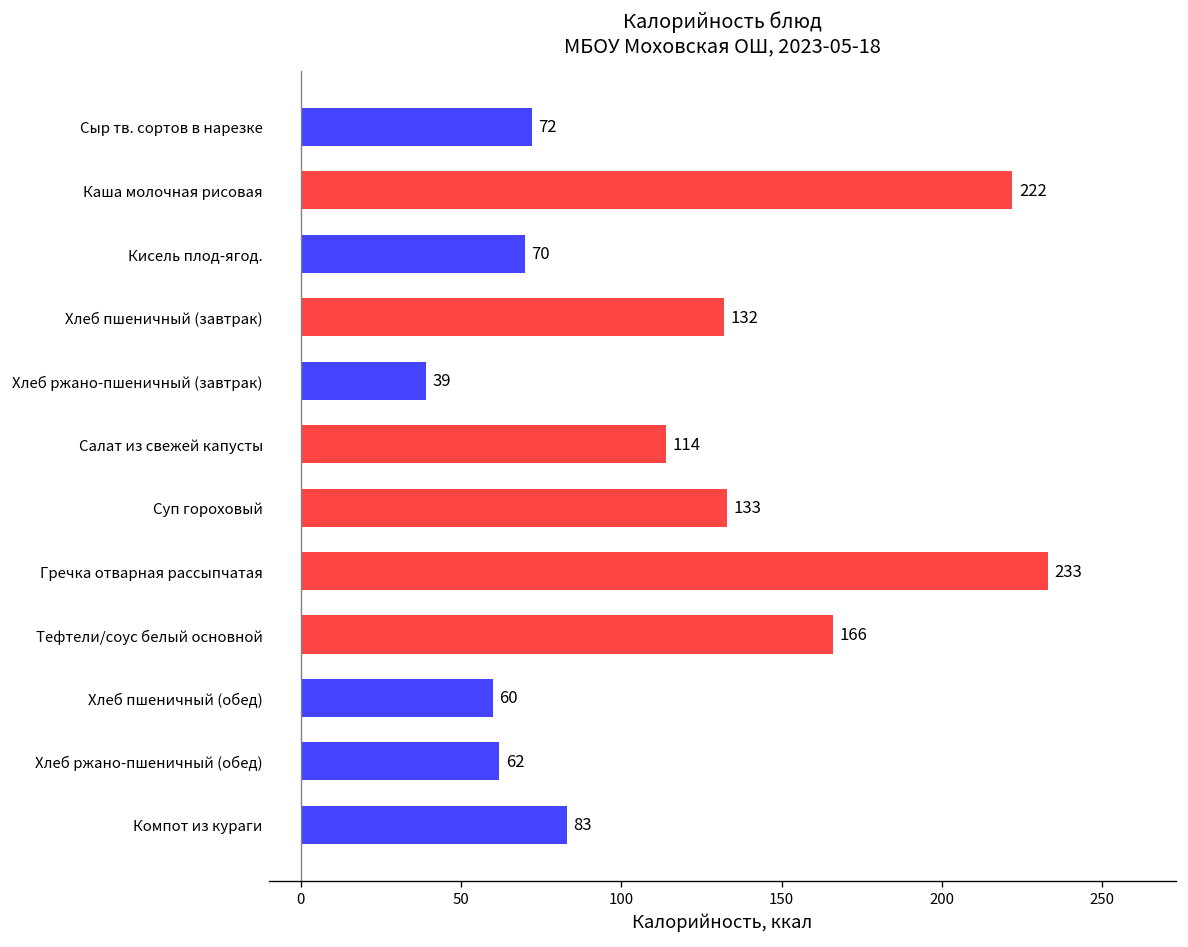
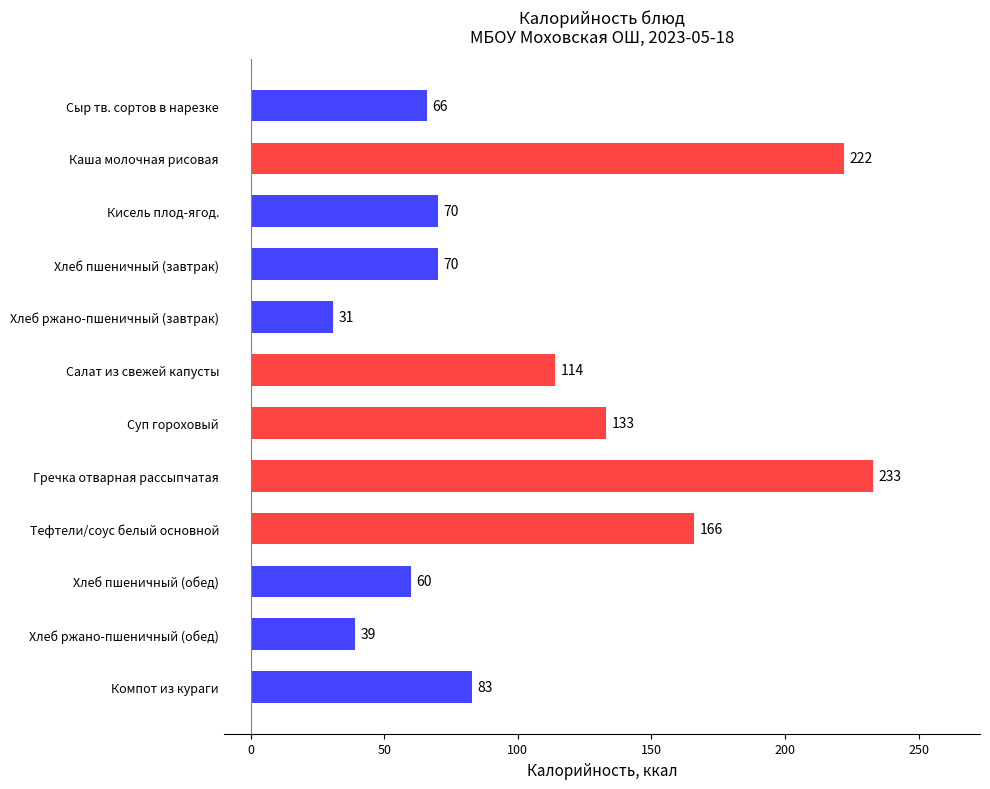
  {
-   "Сыр тв. сортов в нарезке": 72,
+   "Сыр тв. сортов в нарезке": 66,
    "Каша молочная рисовая": 222,
    "Кисель плод-ягод.": 70,
-   "Хлеб пшеничный (завтрак)": 132,
-   "Хлеб ржано-пшеничный (завтрак)": 39,
+   "Хлеб пшеничный (завтрак)": 70,
+   "Хлеб ржано-пшеничный (завтрак)": 31,
    "Салат из свежей капусты": 114,
    "Суп гороховый": 133,
    "Гречка отварная рассыпчатая": 233,
    "Тефтели/соус белый основной": 166,
    "Хлеб пшеничный (обед)": 60,
-   "Хлеб ржано-пшеничный (обед)": 62,
+   "Хлеб ржано-пшеничный (обед)": 39,
    "Компот из кураги": 83
  }
